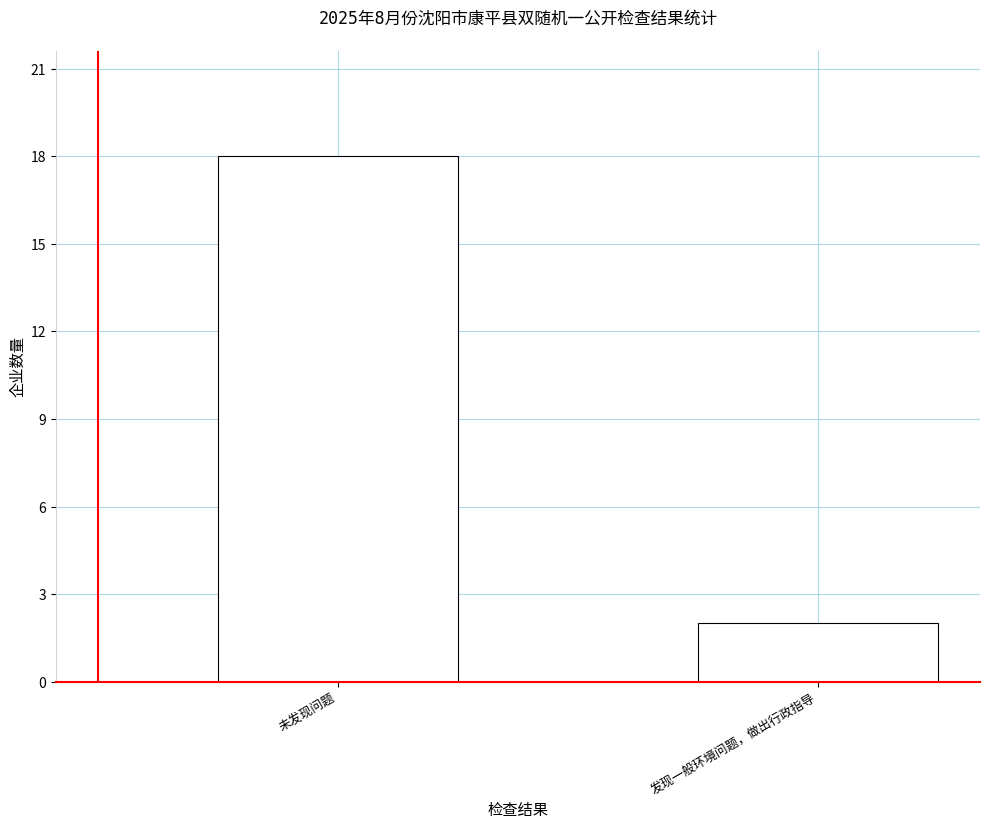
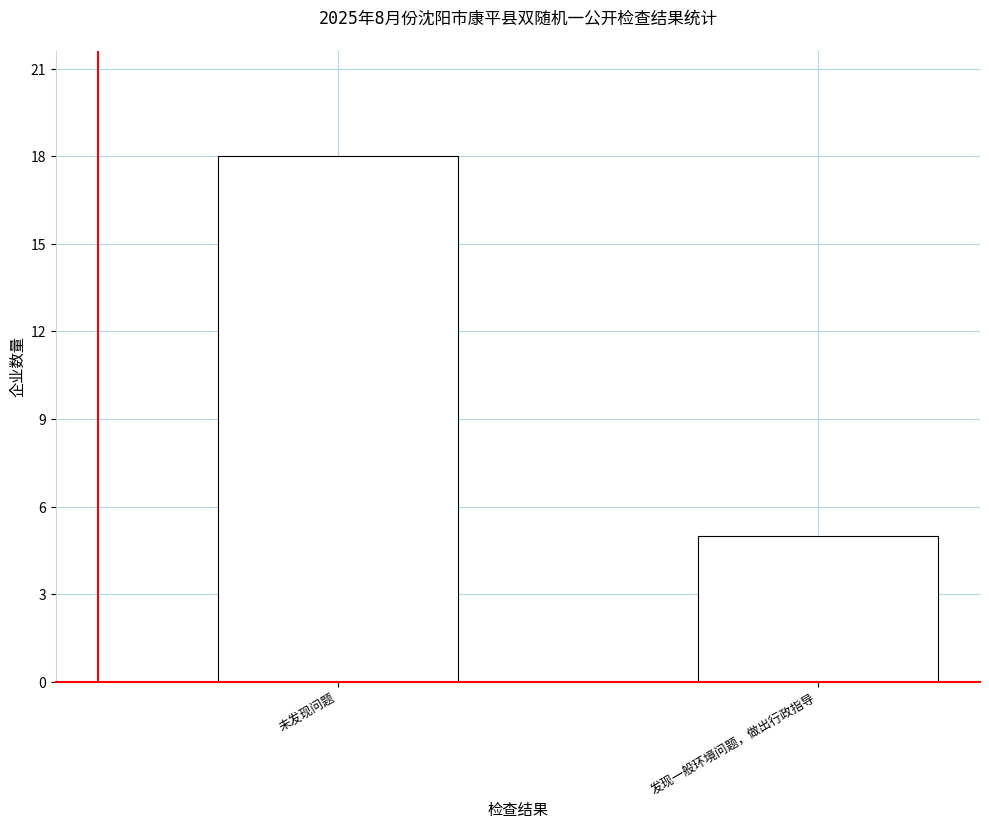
  {
    "未发现问题": 18,
-   "发现一般环境问题，做出行政指导": 2
+   "发现一般环境问题，做出行政指导": 5
  }
